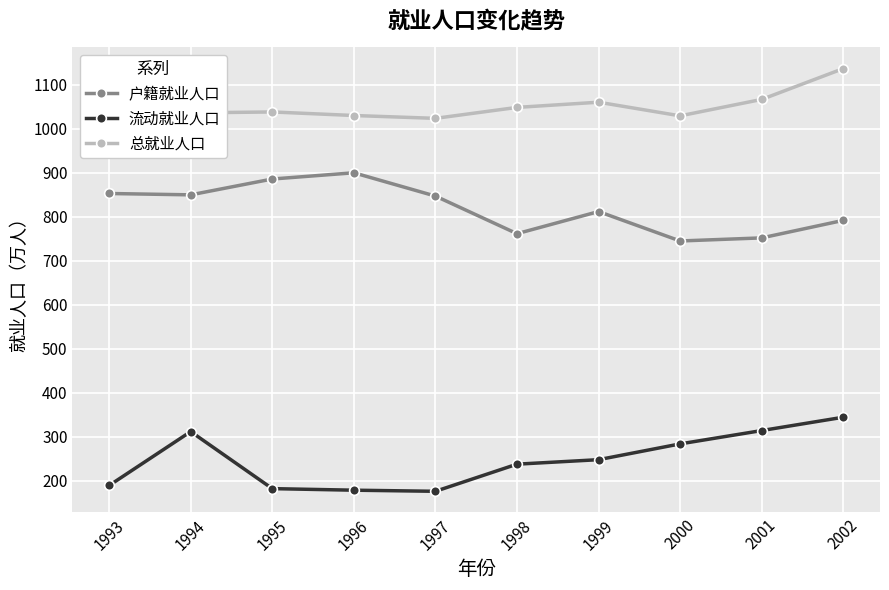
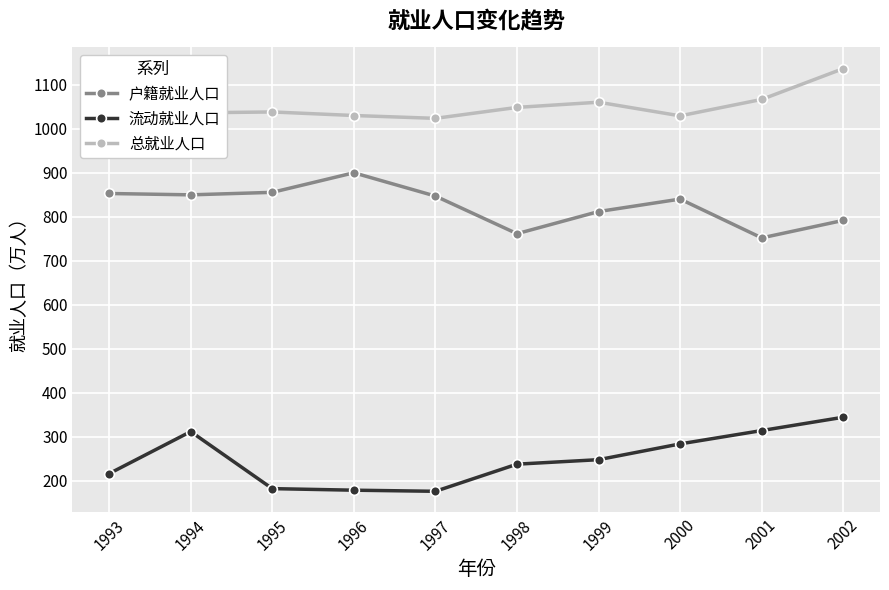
  {
    "户籍就业人口": {
      "1993": 850,
      "1994": 850,
-     "1995": 890,
+     "1995": 860,
      "1996": 900,
      "1997": 850,
      "1998": 760,
      "1999": 810,
-     "2000": 750,
+     "2000": 840,
      "2001": 750,
      "2002": 790
    },
    "流动就业人口": {
-     "1993": 190,
+     "1993": 220,
      "1994": 310,
      "1995": 180,
      "1996": 180,
      "1997": 180,
      "1998": 240,
      "1999": 250,
      "2000": 280,
      "2001": 310,
      "2002": 340
    },
    "总就业人口": {
      "1995": 1040,
      "1996": 1030,
      "1997": 1020,
      "1998": 1050,
      "1999": 1060,
      "2000": 1030,
      "2001": 1070,
      "2002": 1140
    }
  }
